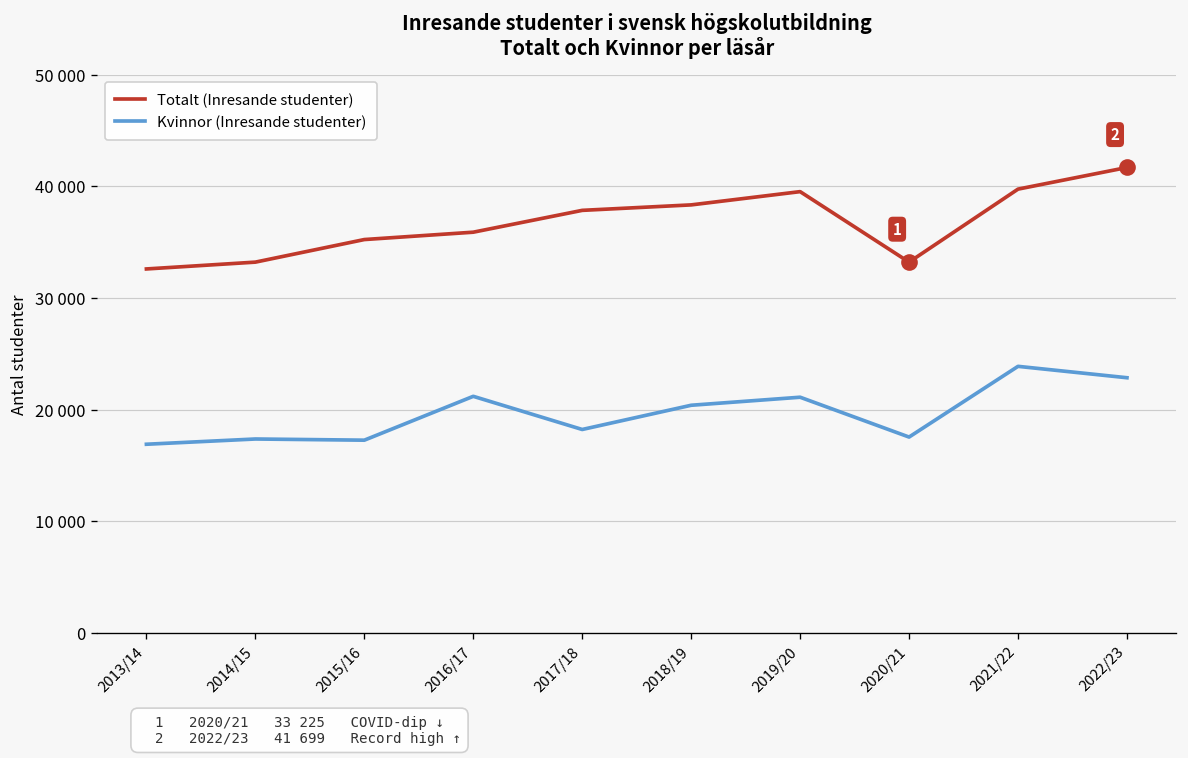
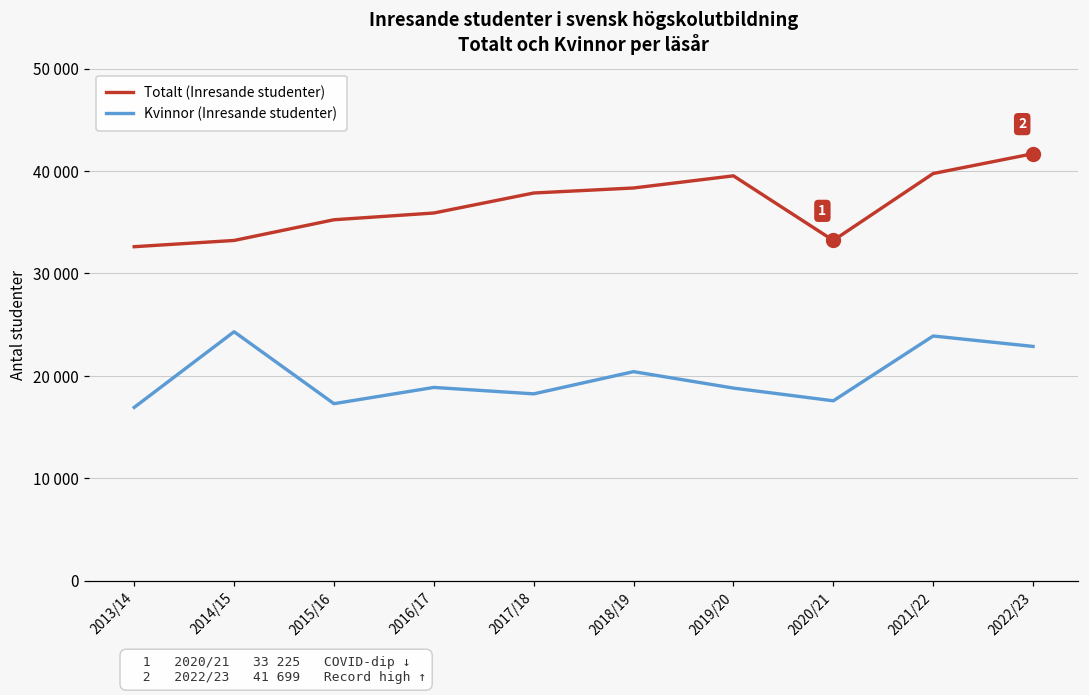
  {
    "Kvinnor (Inresande studenter)": {
      "2013/14": 17000,
-     "2014/15": 17000,
+     "2014/15": 24000,
      "2015/16": 17000,
-     "2016/17": 21000,
+     "2016/17": 19000,
      "2017/18": 18000,
      "2018/19": 20000,
-     "2019/20": 21000,
+     "2019/20": 19000,
      "2020/21": 18000,
      "2021/22": 24000,
      "2022/23": 23000
    }
  }
